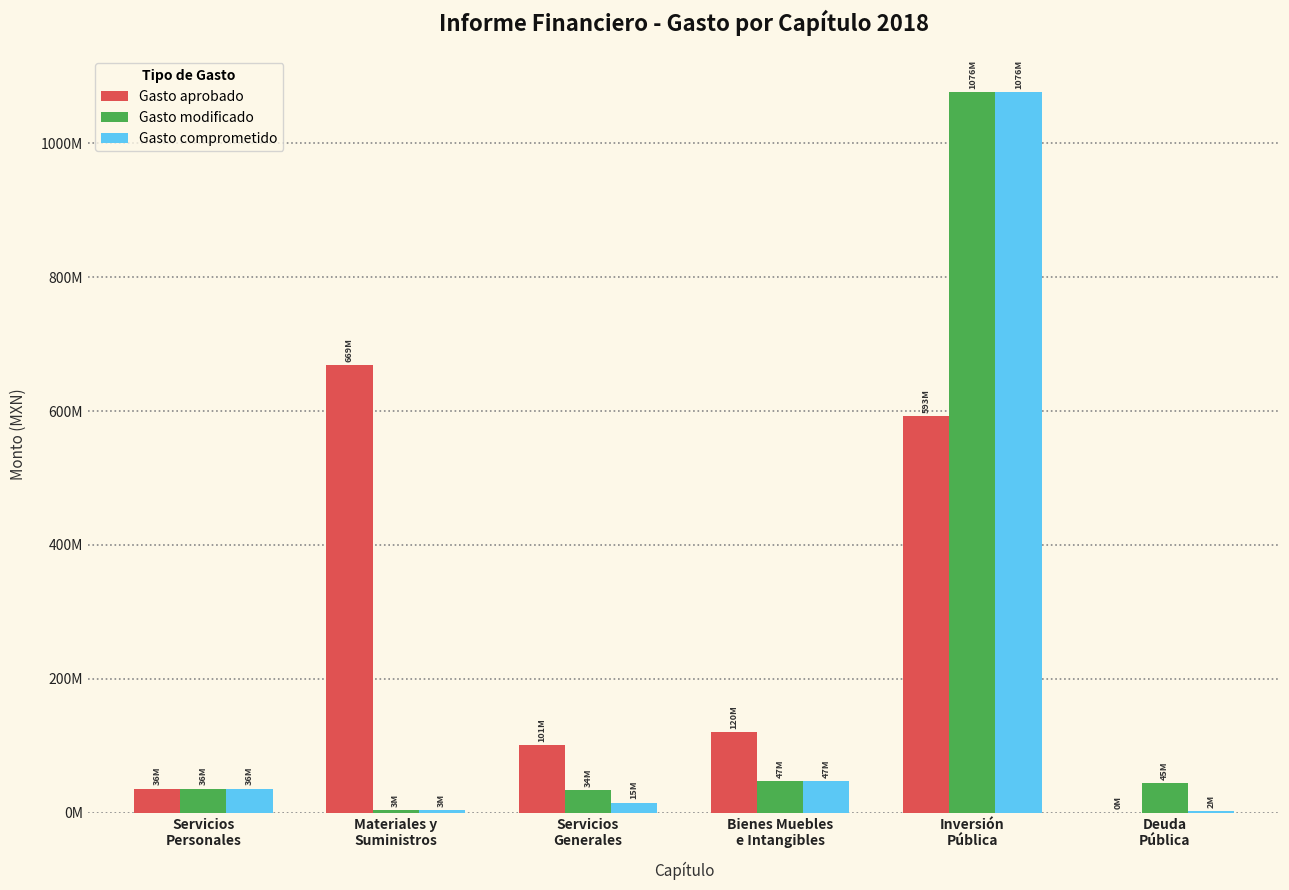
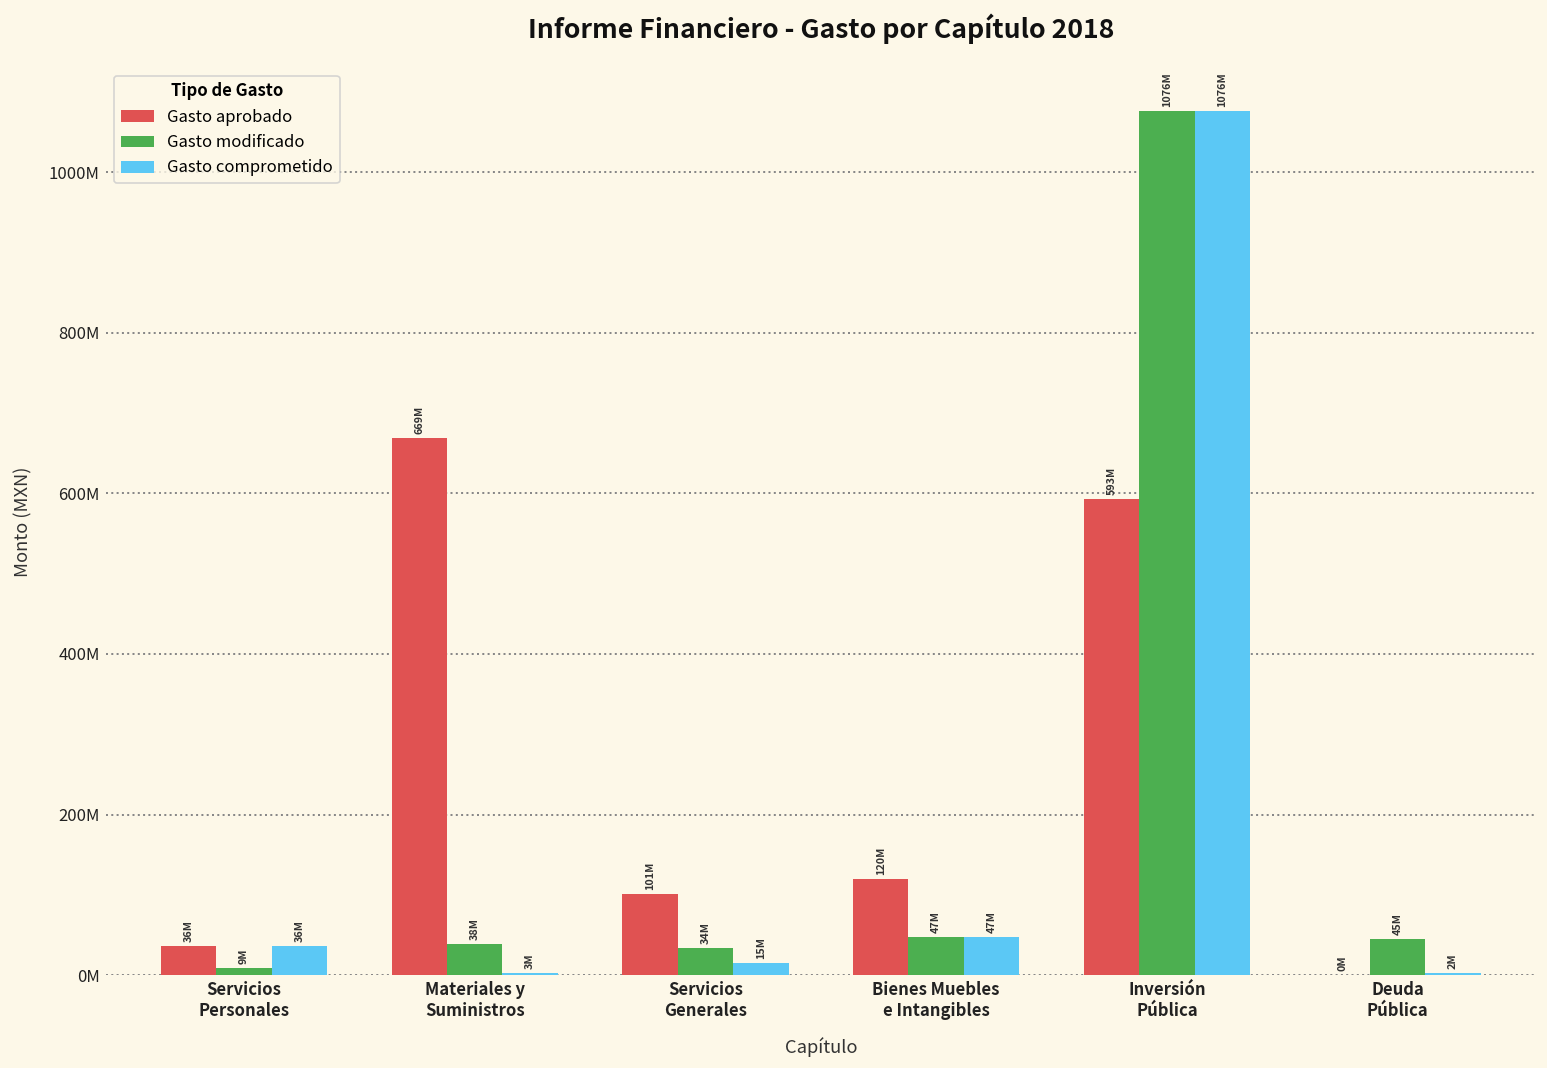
  {
    "Gasto aprobado": {
      "Servicios Personales": "36M",
      "Materiales y Suministros": "669M",
      "Servicios Generales": "101M",
      "Bienes Muebles e Intangibles": "120M",
      "Inversión Pública": "593M",
      "Deuda Pública": "0M"
    },
    "Gasto modificado": {
-     "Servicios Personales": "36M",
-     "Materiales y Suministros": "3M",
+     "Servicios Personales": "9M",
+     "Materiales y Suministros": "38M",
      "Servicios Generales": "34M",
      "Bienes Muebles e Intangibles": "47M",
      "Inversión Pública": "1076M",
      "Deuda Pública": "45M"
    },
    "Gasto comprometido": {
      "Servicios Personales": "36M",
      "Materiales y Suministros": "3M",
      "Servicios Generales": "15M",
      "Bienes Muebles e Intangibles": "47M",
      "Inversión Pública": "1076M",
      "Deuda Pública": "2M"
    }
  }
